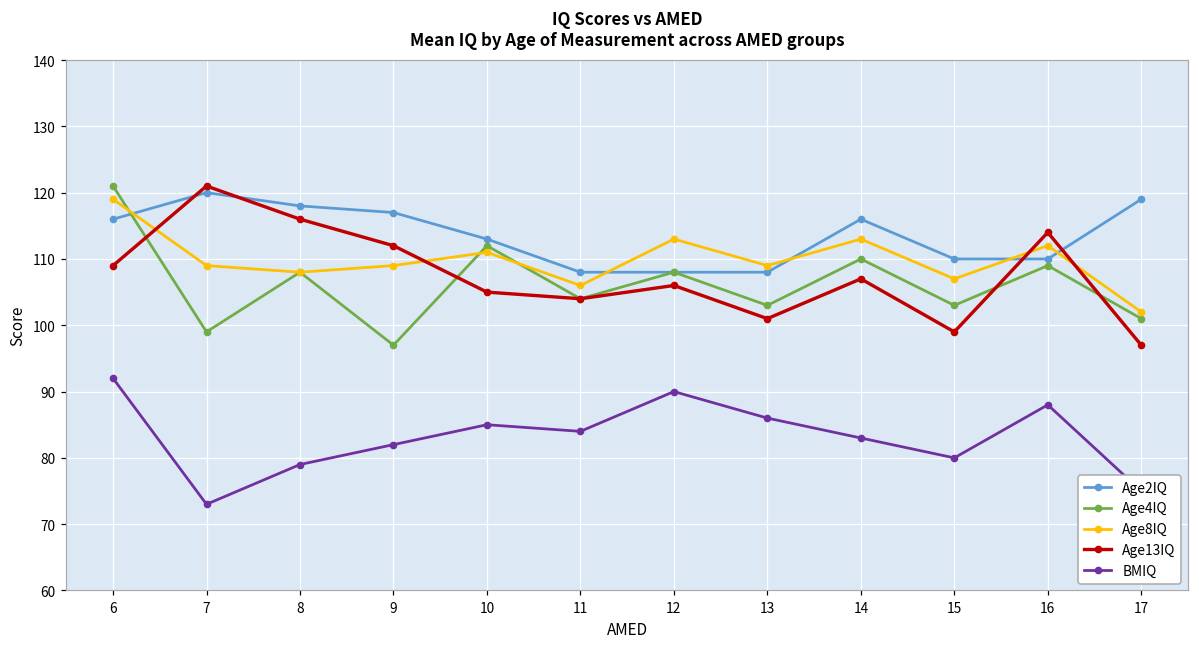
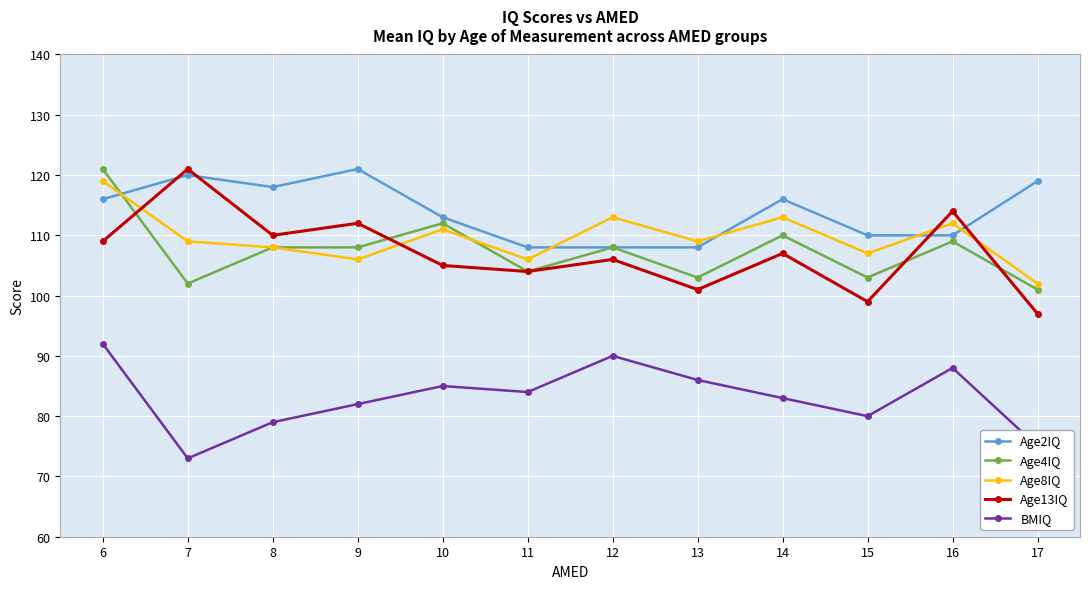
  {
    "Age2IQ": {
      "6": 116,
      "7": 120,
      "8": 118,
-     "9": 117,
+     "9": 121,
      "10": 113,
      "11": 108,
      "13": 108,
      "14": 116,
      "15": 110,
      "16": 110,
      "17": 119
    },
    "Age4IQ": {
      "6": 121,
-     "7": 99,
-     "9": 97,
+     "7": 102,
+     "9": 108,
      "10": 112,
      "13": 103,
      "14": 110,
      "15": 103,
      "16": 109,
      "17": 101
    },
    "Age8IQ": {
      "6": 119,
      "7": 109,
-     "9": 109,
+     "9": 106,
      "10": 111,
      "11": 106,
      "12": 113,
      "13": 109,
      "14": 113,
      "15": 107,
      "16": 112,
      "17": 102
    },
    "Age13IQ": {
      "6": 109,
      "7": 121,
-     "8": 116,
+     "8": 110,
      "9": 112,
      "10": 105,
      "12": 106,
      "13": 101,
      "14": 107,
      "15": 99,
      "16": 114,
      "17": 97
    },
    "BMIQ": {
      "6": 92,
      "7": 73,
      "8": 79,
      "9": 82,
      "10": 85,
      "11": 84,
      "12": 90,
      "13": 86,
      "14": 83,
      "15": 80,
      "16": 88
    }
  }
